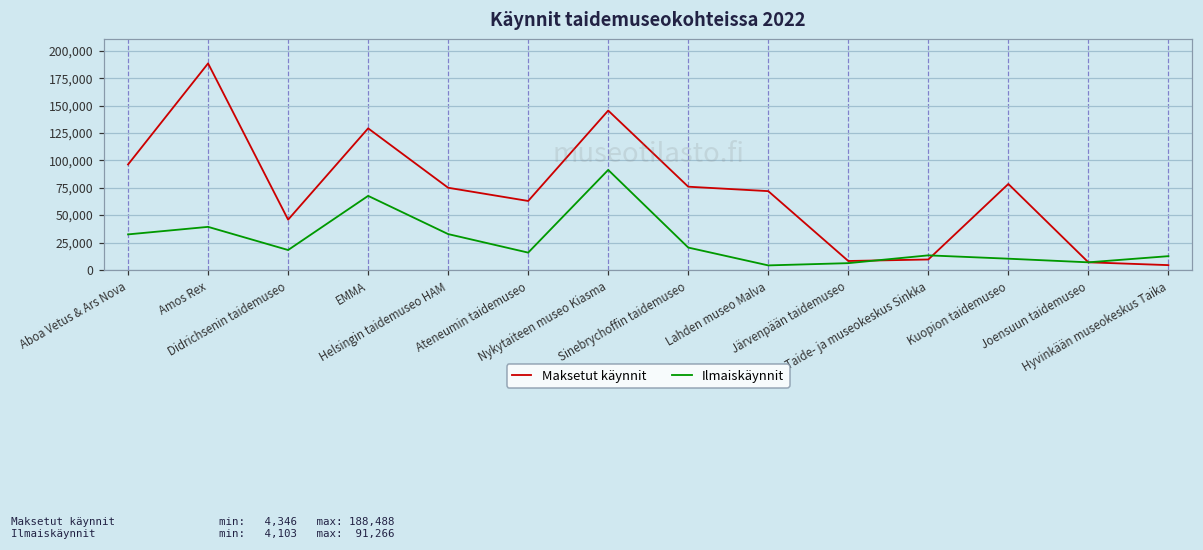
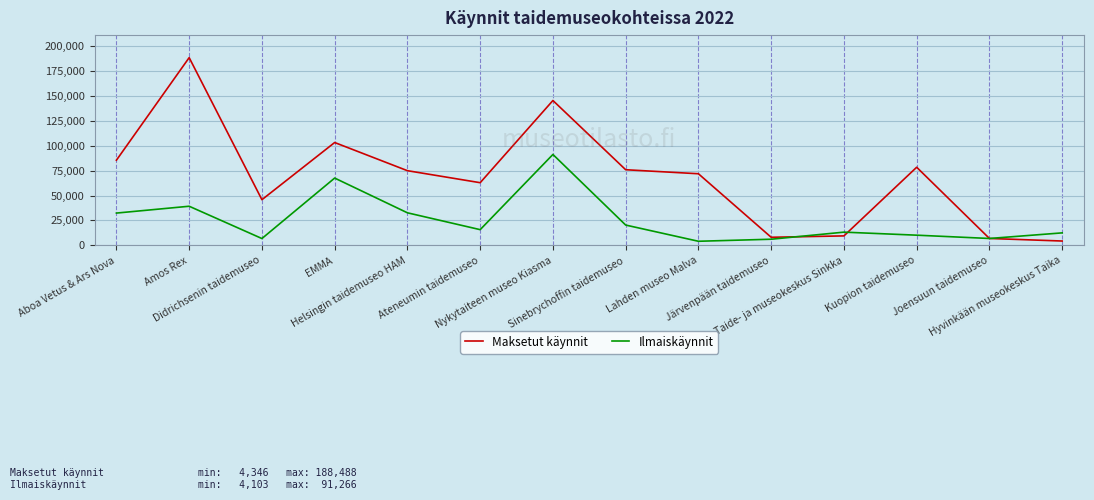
  {
    "Maksetut käynnit": {
-     "Aboa Vetus & Ars Nova": "100,000",
+     "Aboa Vetus & Ars Nova": "90,000",
      "Amos Rex": "190,000",
      "Didrichsenin taidemuseo": "50,000",
-     "EMMA": "130,000",
+     "EMMA": "100,000",
      "Helsingin taidemuseo HAM": "70,000",
      "Ateneumin taidemuseo": "60,000",
      "Nykytaiteen museo Kiasma": "150,000",
      "Sinebrychoffin taidemuseo": "80,000",
      "Lahden museo Malva": "70,000",
      "Taide- ja museokeskus Sinkka": "10,000",
      "Kuopion taidemuseo": "80,000",
      "Hyvinkään museokeskus Taika": "0"
    },
    "Ilmaiskäynnit": {
      "Aboa Vetus & Ars Nova": "30,000",
      "Amos Rex": "40,000",
-     "Didrichsenin taidemuseo": "20,000",
+     "Didrichsenin taidemuseo": "10,000",
      "EMMA": "70,000",
      "Helsingin taidemuseo HAM": "30,000",
      "Ateneumin taidemuseo": "20,000",
      "Nykytaiteen museo Kiasma": "90,000",
      "Sinebrychoffin taidemuseo": "20,000",
      "Lahden museo Malva": "0",
      "Taide- ja museokeskus Sinkka": "10,000",
      "Kuopion taidemuseo": "10,000",
      "Hyvinkään museokeskus Taika": "10,000"
    }
  }
